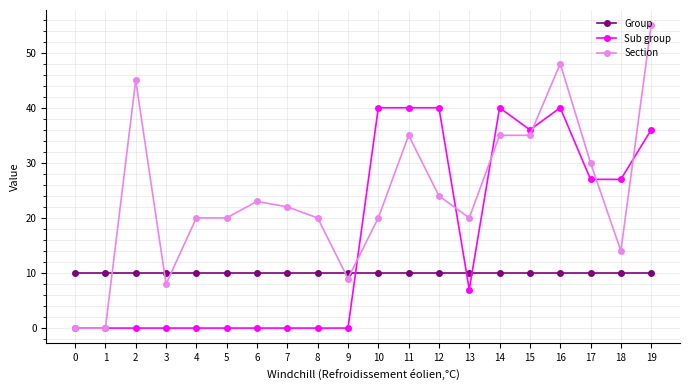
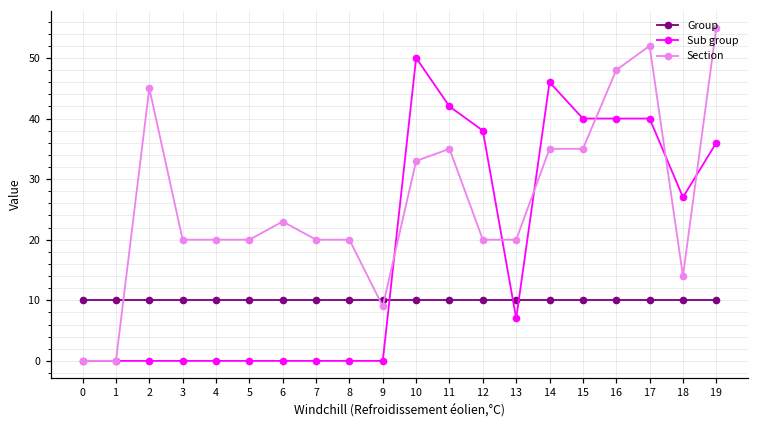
  {
    "Group": {
      "0": 10,
      "1": 10,
      "2": 10,
      "3": 10,
      "4": 10,
      "5": 10,
      "6": 10,
      "7": 10,
      "8": 10,
      "9": 10,
      "10": 10,
      "11": 10,
      "12": 10,
      "13": 10,
      "14": 10,
      "15": 10,
      "16": 10,
      "17": 10,
      "18": 10,
      "19": 10
    },
    "Sub group": {
      "2": 0,
      "3": 0,
      "4": 0,
      "5": 0,
      "6": 0,
      "7": 0,
      "8": 0,
      "9": 0,
-     "10": 40,
-     "11": 40,
-     "12": 40,
+     "10": 50,
+     "11": 42,
+     "12": 38,
      "13": 7,
-     "14": 40,
-     "15": 36,
+     "14": 46,
+     "15": 40,
      "16": 40,
-     "17": 27,
+     "17": 40,
      "18": 27,
      "19": 36
    },
    "Section": {
      "2": 45,
-     "3": 8,
+     "3": 20,
      "4": 20,
      "5": 20,
      "6": 23,
-     "7": 22,
+     "7": 20,
      "8": 20,
      "9": 9,
-     "10": 20,
+     "10": 33,
      "11": 35,
-     "12": 24,
+     "12": 20,
      "13": 20,
      "14": 35,
      "15": 35,
      "16": 48,
-     "17": 30,
+     "17": 52,
      "18": 14,
      "19": 55
    }
  }
